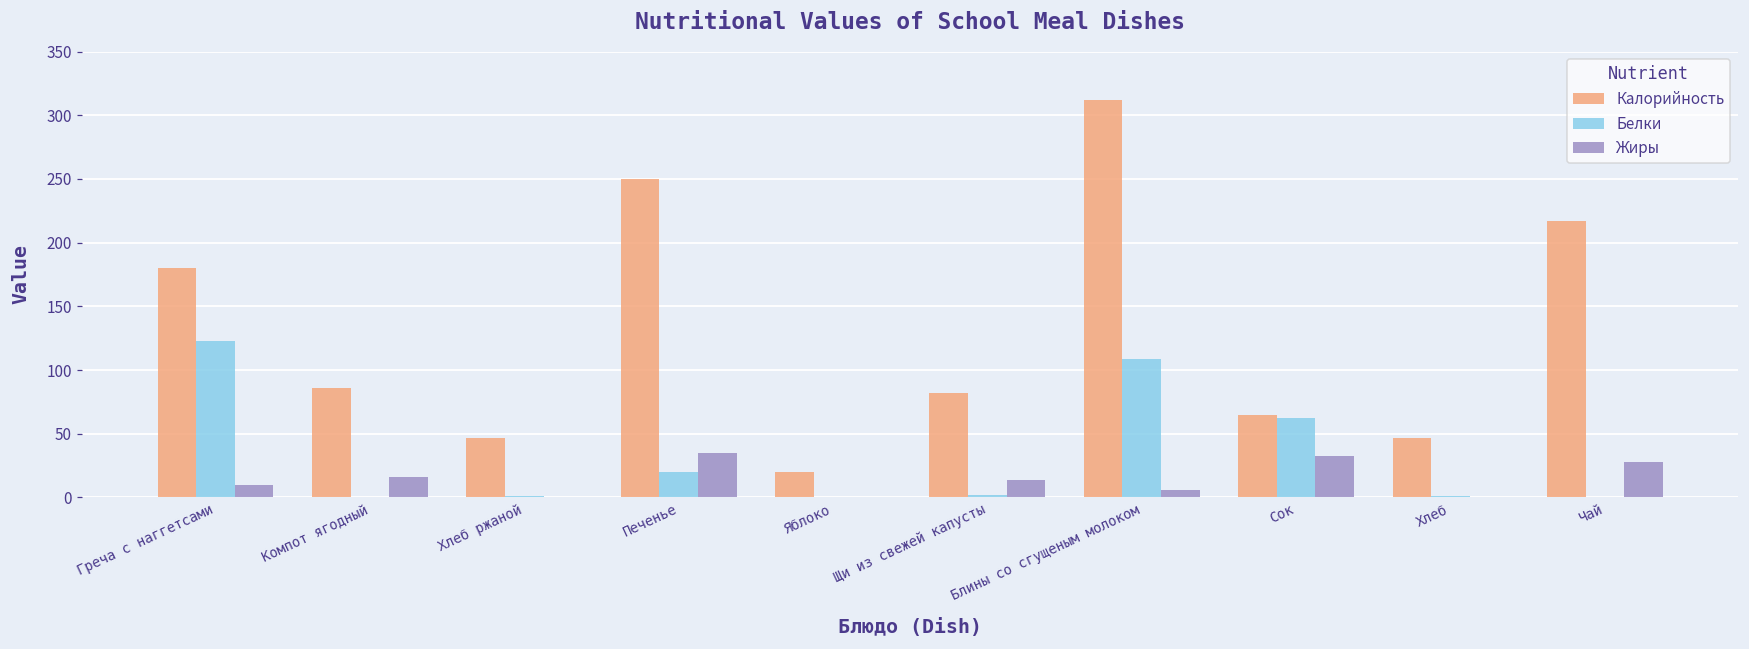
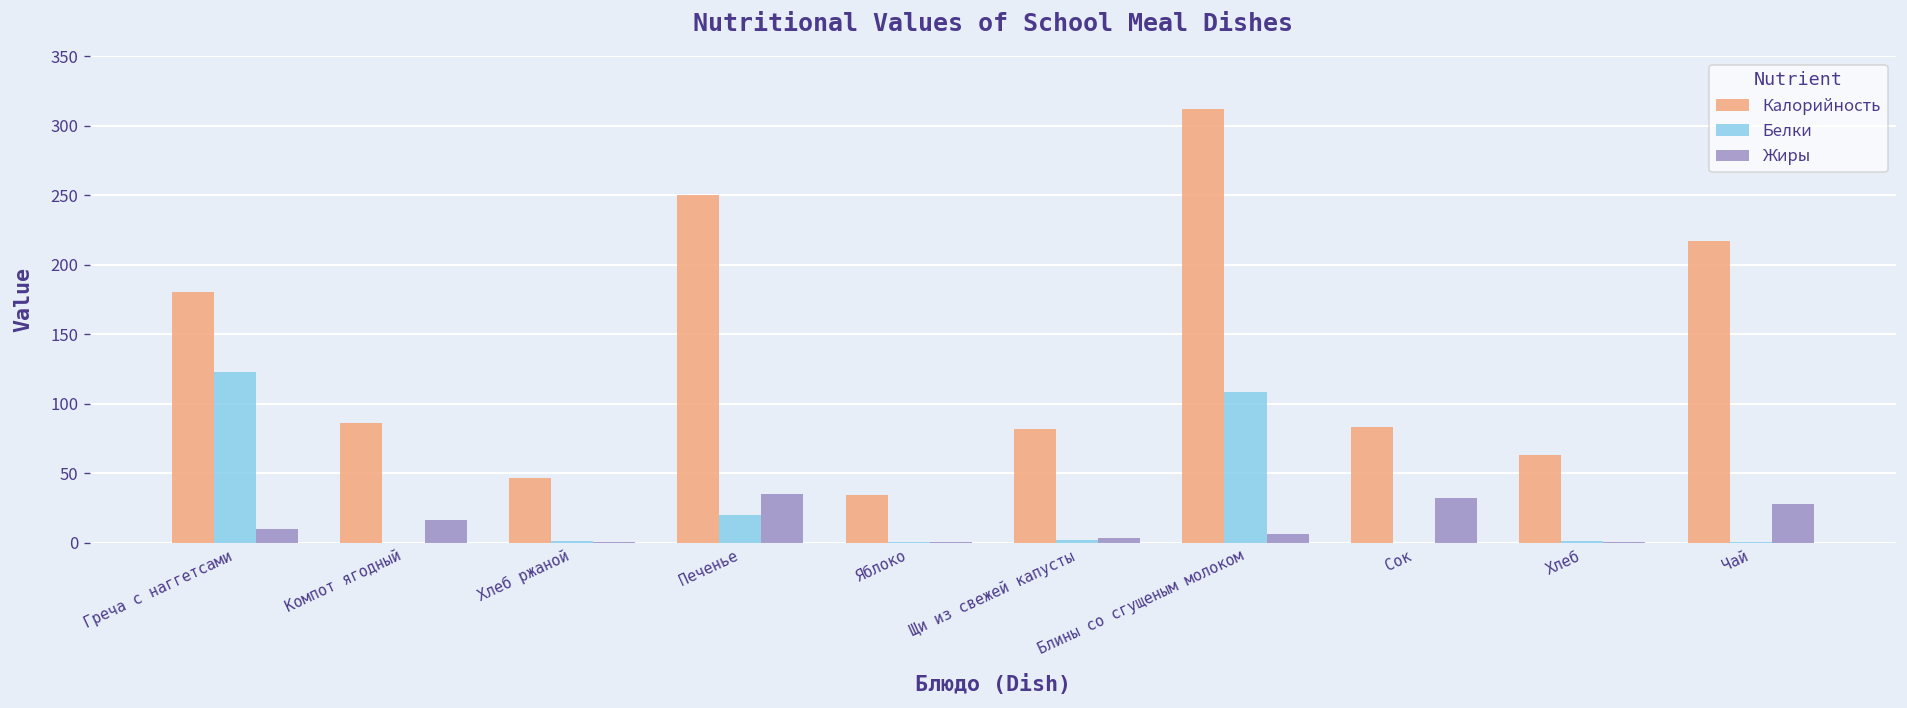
  {
    "Калорийность": {
      "Греча с наггетсами": 180,
      "Компот ягодный": 86,
      "Хлеб ржаной": 46,
      "Печенье": 250,
-     "Яблоко": 20,
+     "Яблоко": 34,
      "Щи из свежей капусты": 82,
      "Блины со сгущеным молоком": 312,
-     "Сок": 65,
-     "Хлеб": 46,
+     "Сок": 83,
+     "Хлеб": 63,
      "Чай": 217
    },
    "Белки": {
      "Греча с наггетсами": 123,
      "Печенье": 20,
      "Щи из свежей капусты": 2,
      "Блины со сгущеным молоком": 109,
-     "Сок": 63
+     "Сок": 0
    },
    "Жиры": {
      "Греча с наггетсами": 10,
      "Компот ягодный": 16,
      "Печенье": 35,
-     "Щи из свежей капусты": 14,
+     "Щи из свежей капусты": 4,
      "Блины со сгущеным молоком": 6,
      "Сок": 32,
      "Чай": 28
    }
  }
